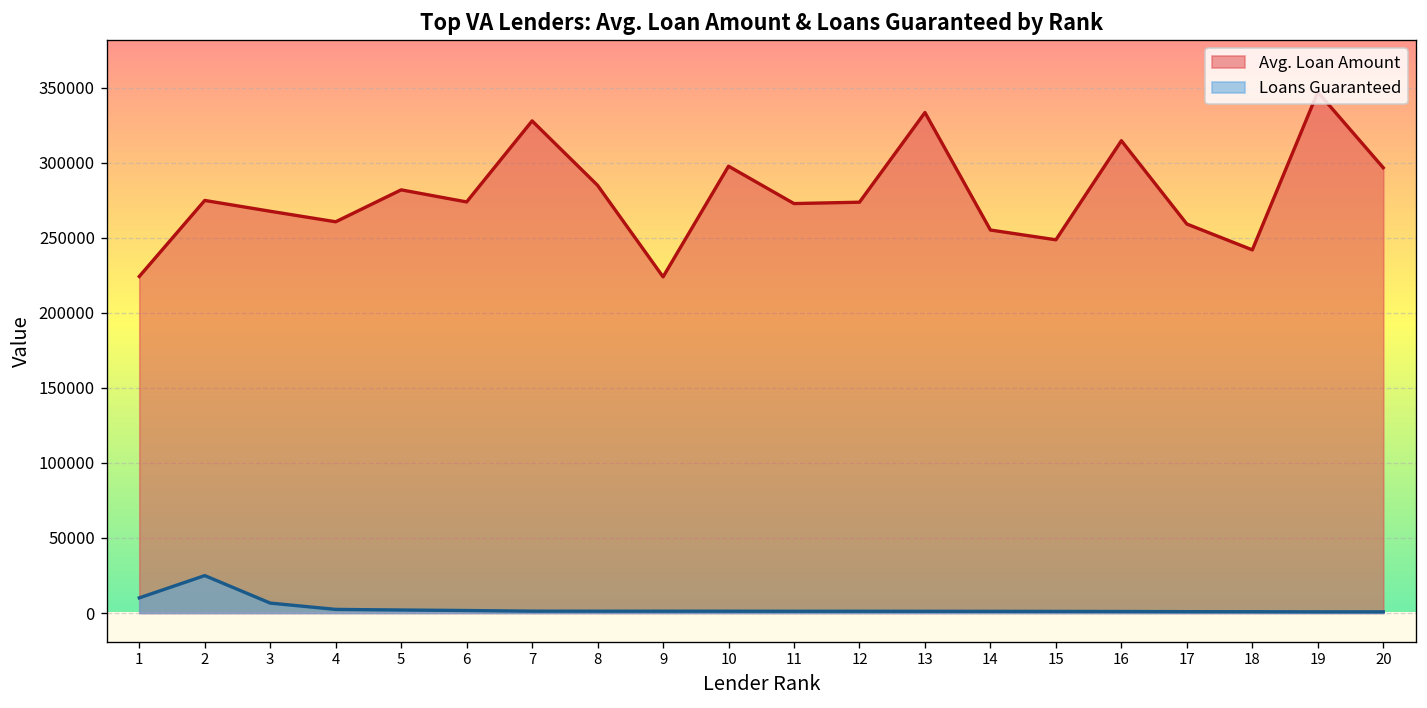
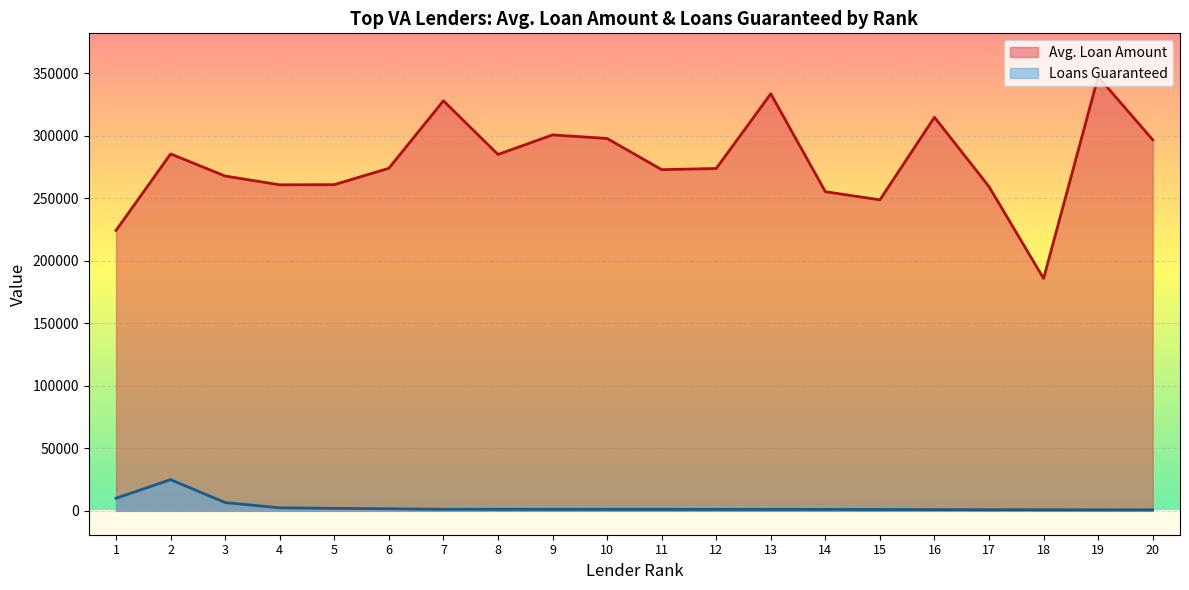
  {
    "Avg. Loan Amount": {
      "1": 224000,
-     "2": 275000,
+     "2": 285000,
      "3": 268000,
      "4": 261000,
-     "5": 282000,
+     "5": 261000,
      "6": 274000,
      "7": 328000,
      "8": 285000,
-     "9": 224000,
+     "9": 301000,
      "10": 298000,
      "11": 273000,
      "12": 274000,
      "13": 333000,
      "14": 255000,
      "15": 249000,
      "16": 315000,
      "17": 259000,
-     "18": 242000,
+     "18": 186000,
      "20": 297000
    },
    "Loans Guaranteed": {
      "1": 10000,
      "2": 25000,
      "3": 7000,
      "4": 2000,
      "5": 2000,
      "6": 2000,
      "7": 1000,
      "8": 1000,
      "9": 1000,
      "10": 1000,
      "11": 1000,
      "12": 1000,
      "13": 1000,
      "14": 1000,
      "15": 1000,
      "16": 1000,
      "17": 1000,
      "18": 1000,
      "19": 1000,
      "20": 1000
    }
  }
